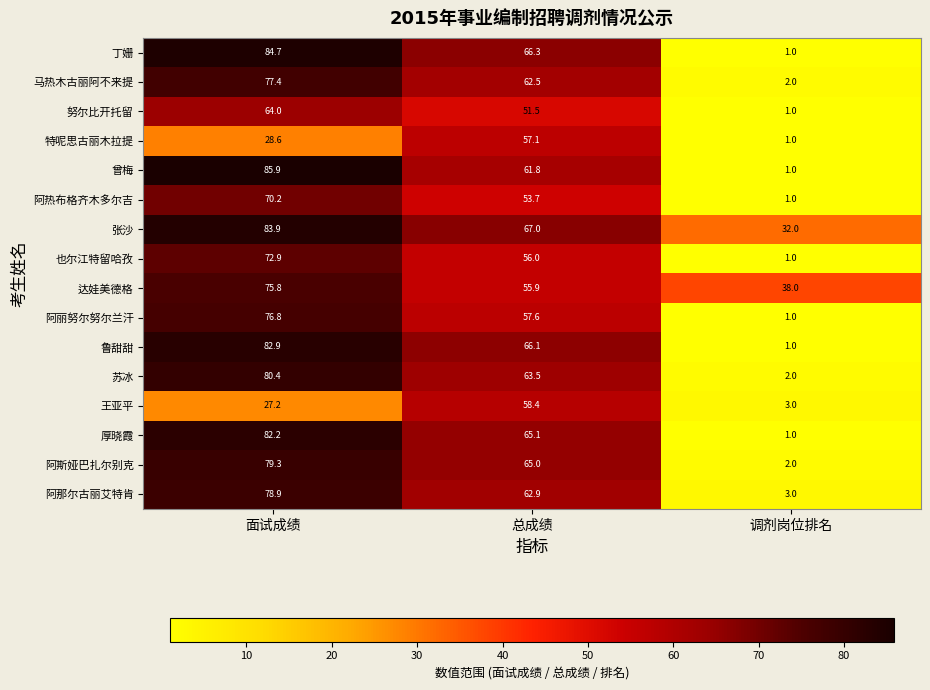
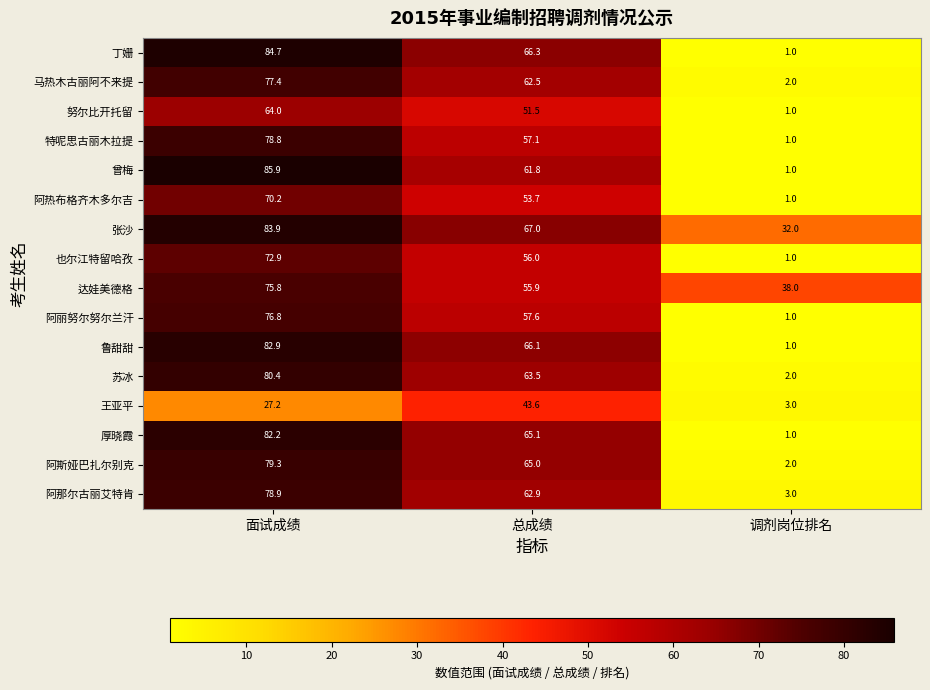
  {
    "丁姗": {
      "面试成绩": 84.7,
      "总成绩": 66.3,
      "调剂岗位排名": 1.0
    },
    "马热木古丽阿不来提": {
      "面试成绩": 77.4,
      "总成绩": 62.5,
      "调剂岗位排名": 2.0
    },
    "努尔比开托留": {
      "面试成绩": 64.0,
      "总成绩": 51.5,
      "调剂岗位排名": 1.0
    },
    "特呢思古丽木拉提": {
-     "面试成绩": 28.6,
+     "面试成绩": 78.8,
      "总成绩": 57.1,
      "调剂岗位排名": 1.0
    },
    "曾梅": {
      "面试成绩": 85.9,
      "总成绩": 61.8,
      "调剂岗位排名": 1.0
    },
    "阿热布格齐木多尔吉": {
      "面试成绩": 70.2,
      "总成绩": 53.7,
      "调剂岗位排名": 1.0
    },
    "张沙": {
      "面试成绩": 83.9,
      "总成绩": 67.0,
      "调剂岗位排名": 32.0
    },
    "也尔江特留哈孜": {
      "面试成绩": 72.9,
      "总成绩": 56.0,
      "调剂岗位排名": 1.0
    },
    "达娃美德格": {
      "面试成绩": 75.8,
      "总成绩": 55.9,
      "调剂岗位排名": 38.0
    },
    "阿丽努尔努尔兰汗": {
      "面试成绩": 76.8,
      "总成绩": 57.6,
      "调剂岗位排名": 1.0
    },
    "鲁甜甜": {
      "面试成绩": 82.9,
      "总成绩": 66.1,
      "调剂岗位排名": 1.0
    },
    "苏冰": {
      "面试成绩": 80.4,
      "总成绩": 63.5,
      "调剂岗位排名": 2.0
    },
    "王亚平": {
      "面试成绩": 27.2,
-     "总成绩": 58.4,
+     "总成绩": 43.6,
      "调剂岗位排名": 3.0
    },
    "厚晓霞": {
      "面试成绩": 82.2,
      "总成绩": 65.1,
      "调剂岗位排名": 1.0
    },
    "阿斯娅巴扎尔别克": {
      "面试成绩": 79.3,
      "总成绩": 65.0,
      "调剂岗位排名": 2.0
    },
    "阿那尔古丽艾特肯": {
      "面试成绩": 78.9,
      "总成绩": 62.9,
      "调剂岗位排名": 3.0
    }
  }
